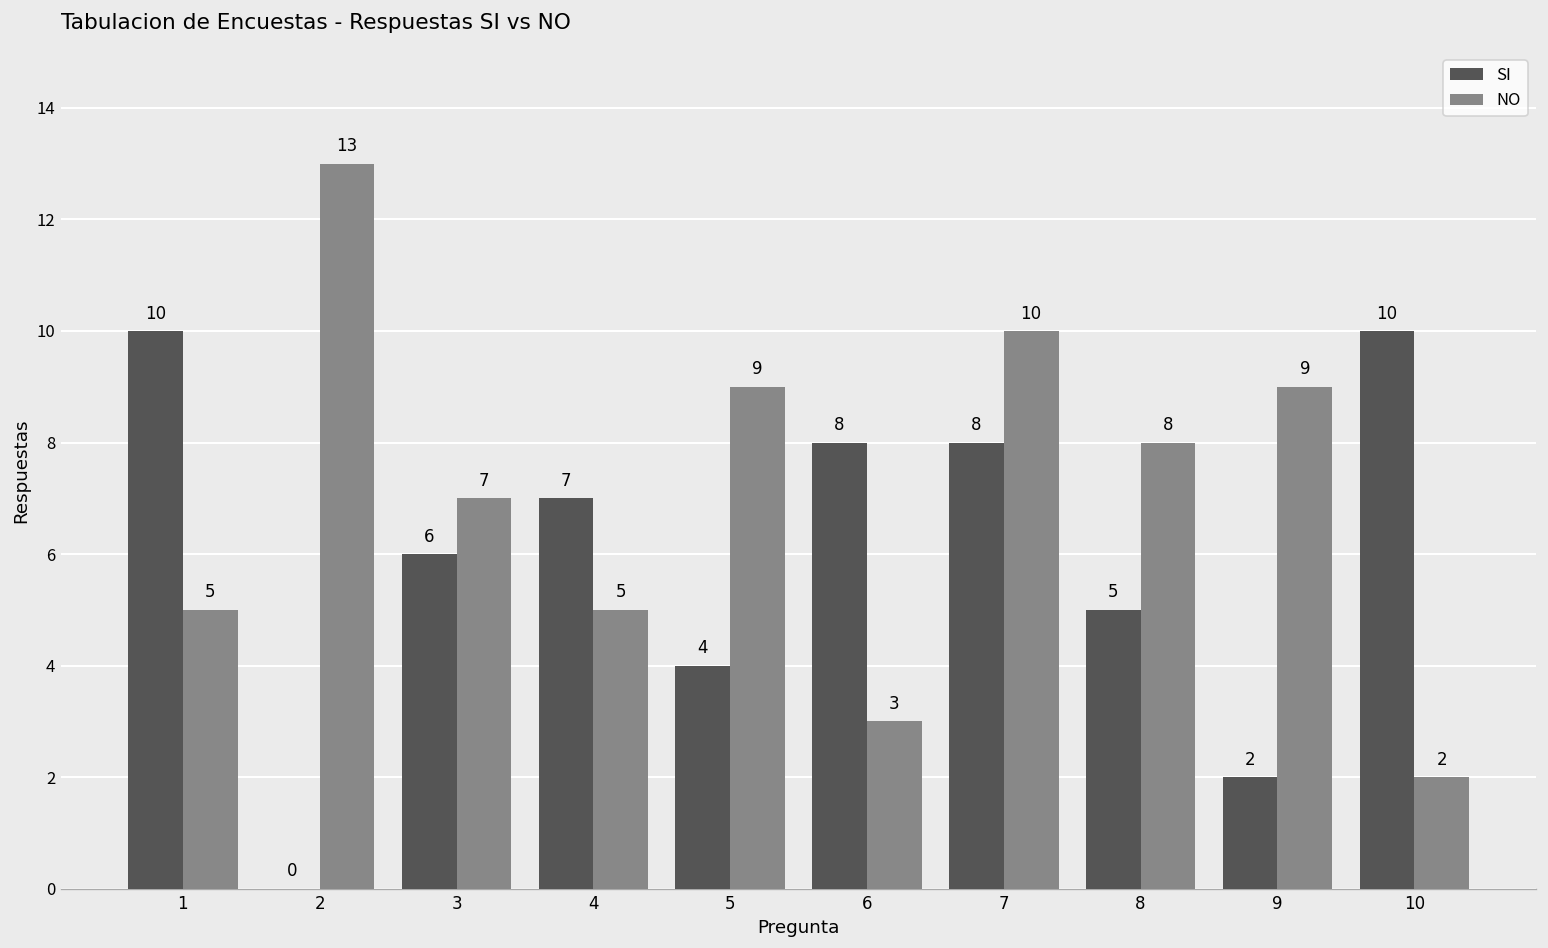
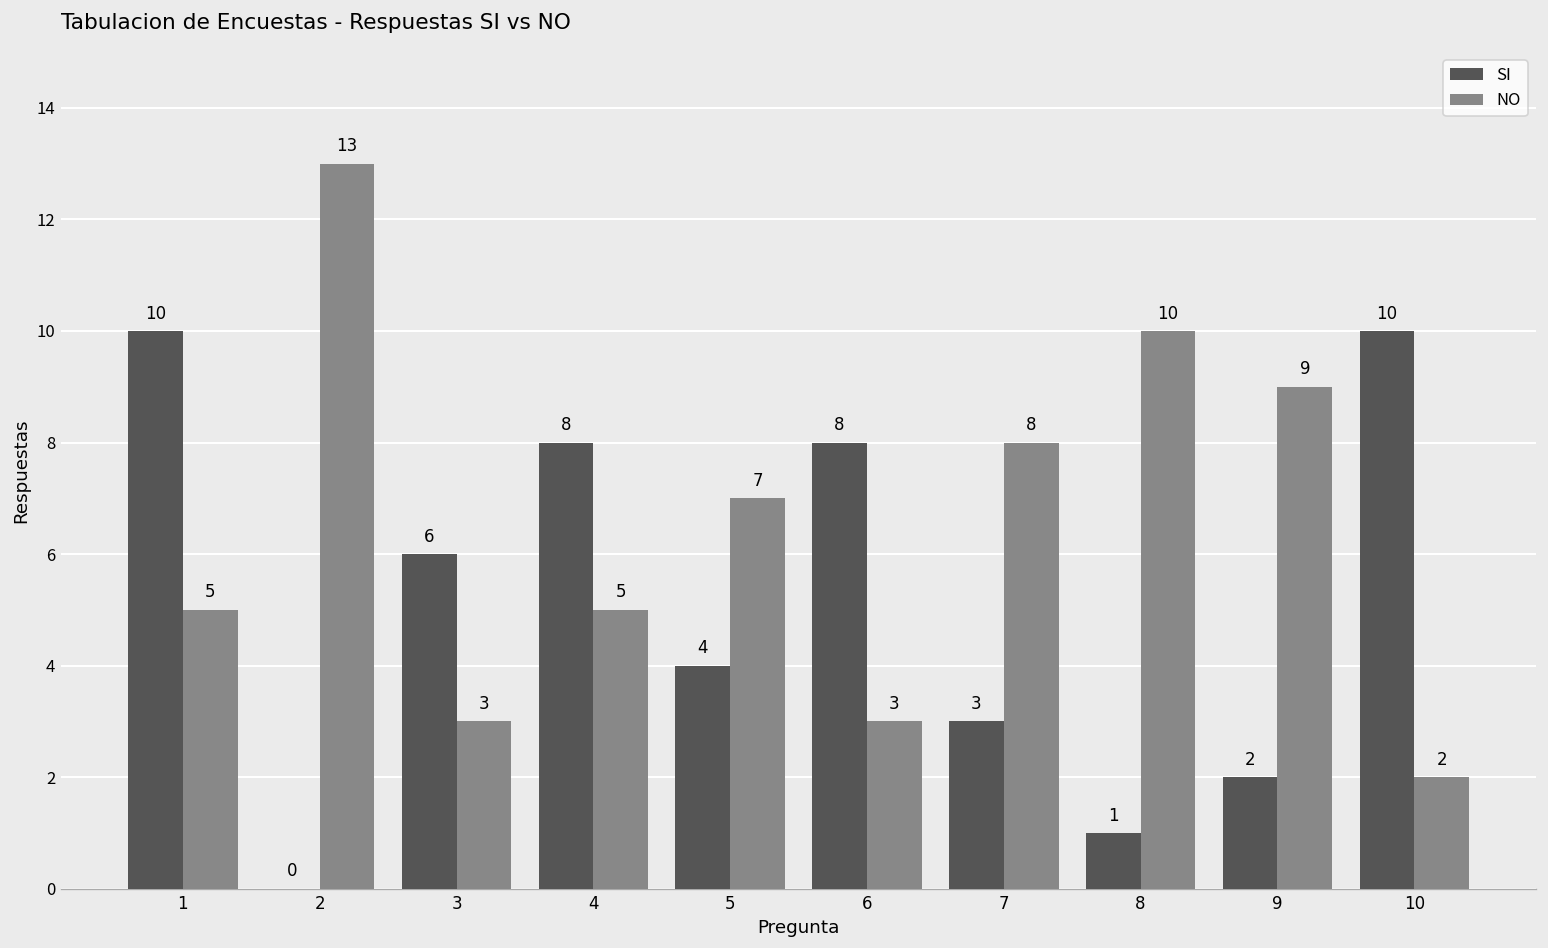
  {
    "SI": {
      "1": 10,
      "2": 0,
      "3": 6,
-     "4": 7,
+     "4": 8,
      "5": 4,
      "6": 8,
-     "7": 8,
-     "8": 5,
+     "7": 3,
+     "8": 1,
      "9": 2,
      "10": 10
    },
    "NO": {
      "1": 5,
      "2": 13,
-     "3": 7,
+     "3": 3,
      "4": 5,
-     "5": 9,
+     "5": 7,
      "6": 3,
-     "7": 10,
-     "8": 8,
+     "7": 8,
+     "8": 10,
      "9": 9,
      "10": 2
    }
  }
